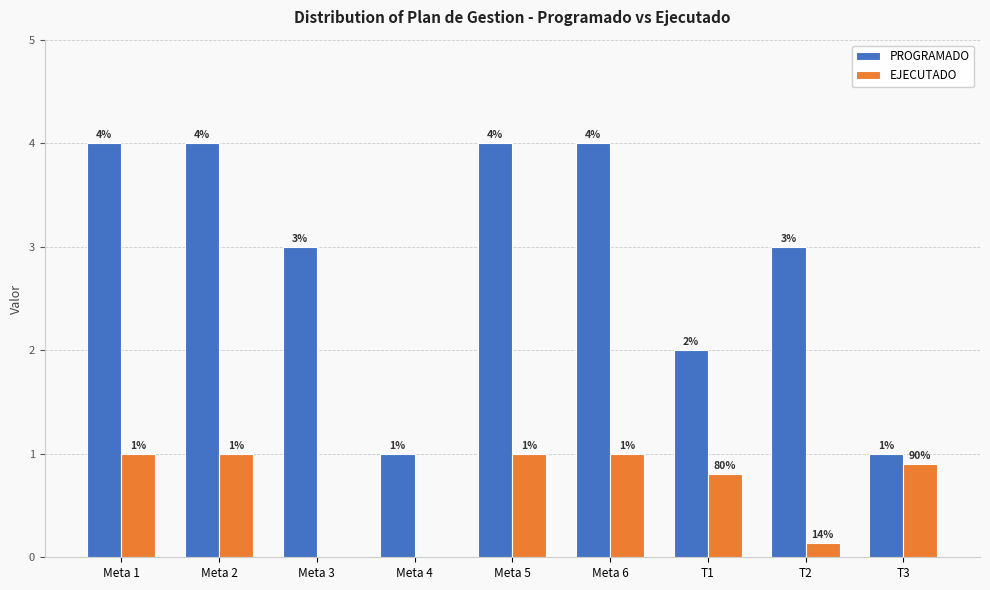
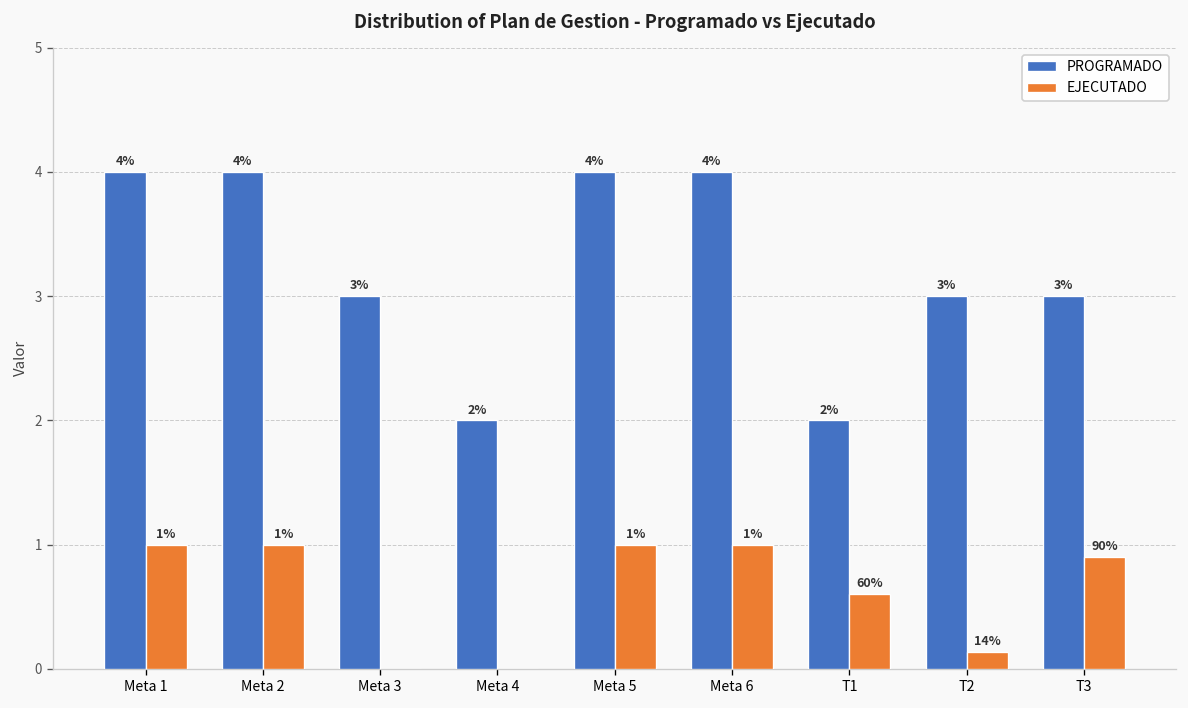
  {
    "PROGRAMADO": {
      "Meta 1": "4%",
      "Meta 2": "4%",
      "Meta 3": "3%",
-     "Meta 4": "1%",
+     "Meta 4": "2%",
      "Meta 5": "4%",
      "Meta 6": "4%",
      "T1": "2%",
      "T2": "3%",
-     "T3": "1%"
+     "T3": "3%"
    },
    "EJECUTADO": {
      "Meta 1": "1%",
      "Meta 2": "1%",
      "Meta 5": "1%",
      "Meta 6": "1%",
-     "T1": "80%",
+     "T1": "60%",
      "T2": "14%",
      "T3": "90%"
    }
  }
